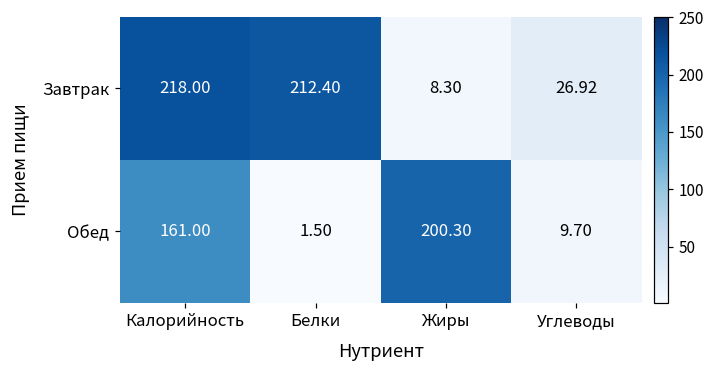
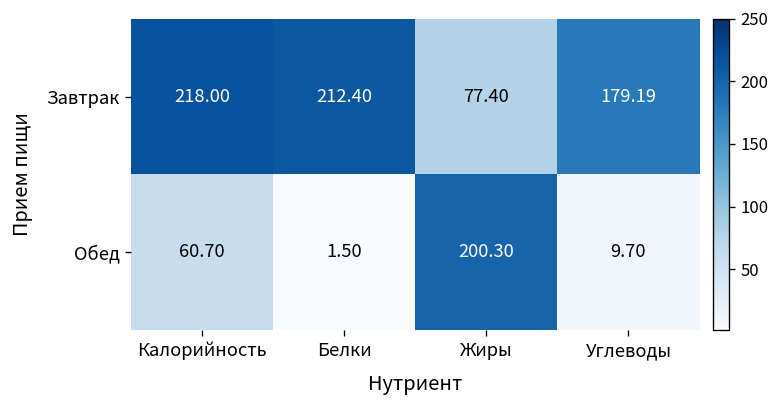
  {
    "Завтрак": {
      "Калорийность": 218.00,
      "Белки": 212.40,
-     "Жиры": 8.30,
-     "Углеводы": 26.92
+     "Жиры": 77.40,
+     "Углеводы": 179.19
    },
    "Обед": {
-     "Калорийность": 161.00,
+     "Калорийность": 60.70,
      "Белки": 1.50,
      "Жиры": 200.30,
      "Углеводы": 9.70
    }
  }
